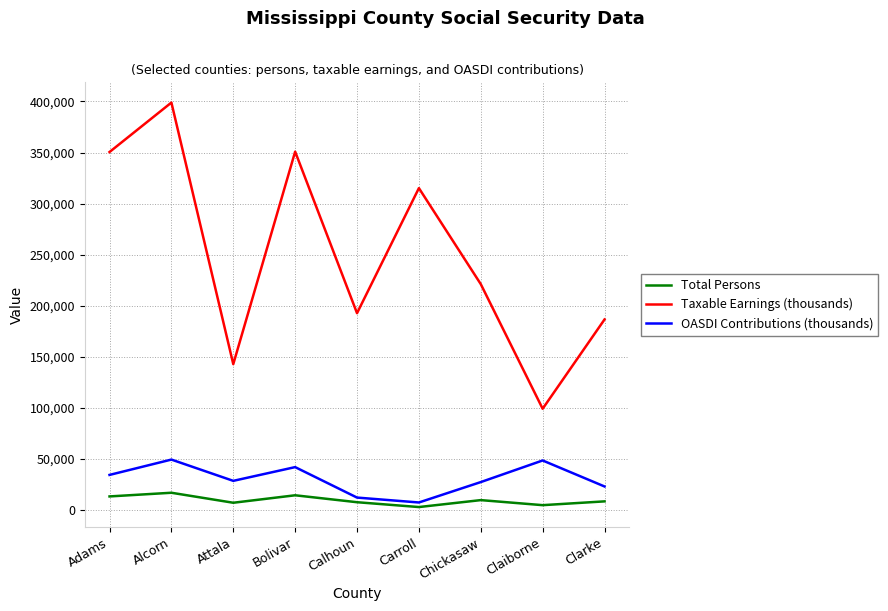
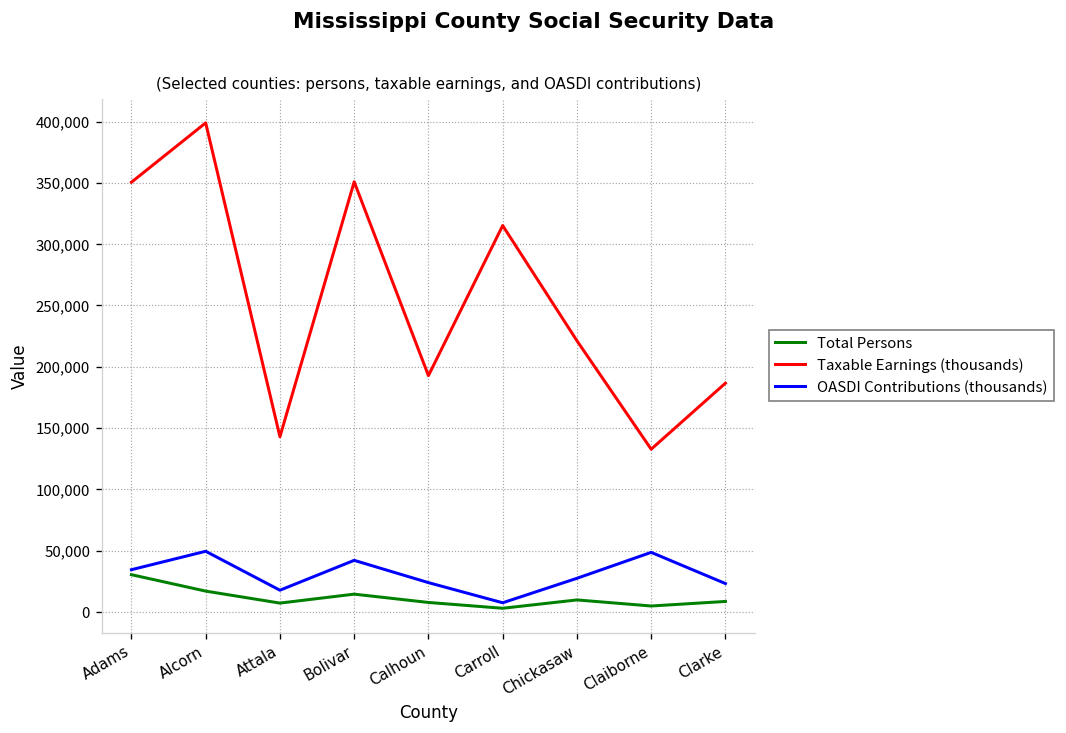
  {
    "Total Persons": {
-     "Adams": "13,000",
+     "Adams": "30,000",
      "Alcorn": "17,000",
      "Attala": "7,000",
      "Bolivar": "15,000",
      "Calhoun": "8,000",
      "Carroll": "3,000",
      "Chickasaw": "10,000",
      "Claiborne": "5,000",
      "Clarke": "9,000"
    },
    "Taxable Earnings (thousands)": {
      "Adams": "351,000",
      "Alcorn": "399,000",
      "Attala": "143,000",
      "Bolivar": "351,000",
      "Calhoun": "193,000",
      "Carroll": "315,000",
      "Chickasaw": "221,000",
-     "Claiborne": "99,000",
+     "Claiborne": "133,000",
      "Clarke": "187,000"
    },
    "OASDI Contributions (thousands)": {
      "Adams": "34,000",
      "Alcorn": "49,000",
-     "Attala": "29,000",
+     "Attala": "18,000",
      "Bolivar": "42,000",
-     "Calhoun": "12,000",
+     "Calhoun": "24,000",
      "Carroll": "7,000",
      "Chickasaw": "27,000",
      "Claiborne": "49,000",
      "Clarke": "23,000"
    }
  }
